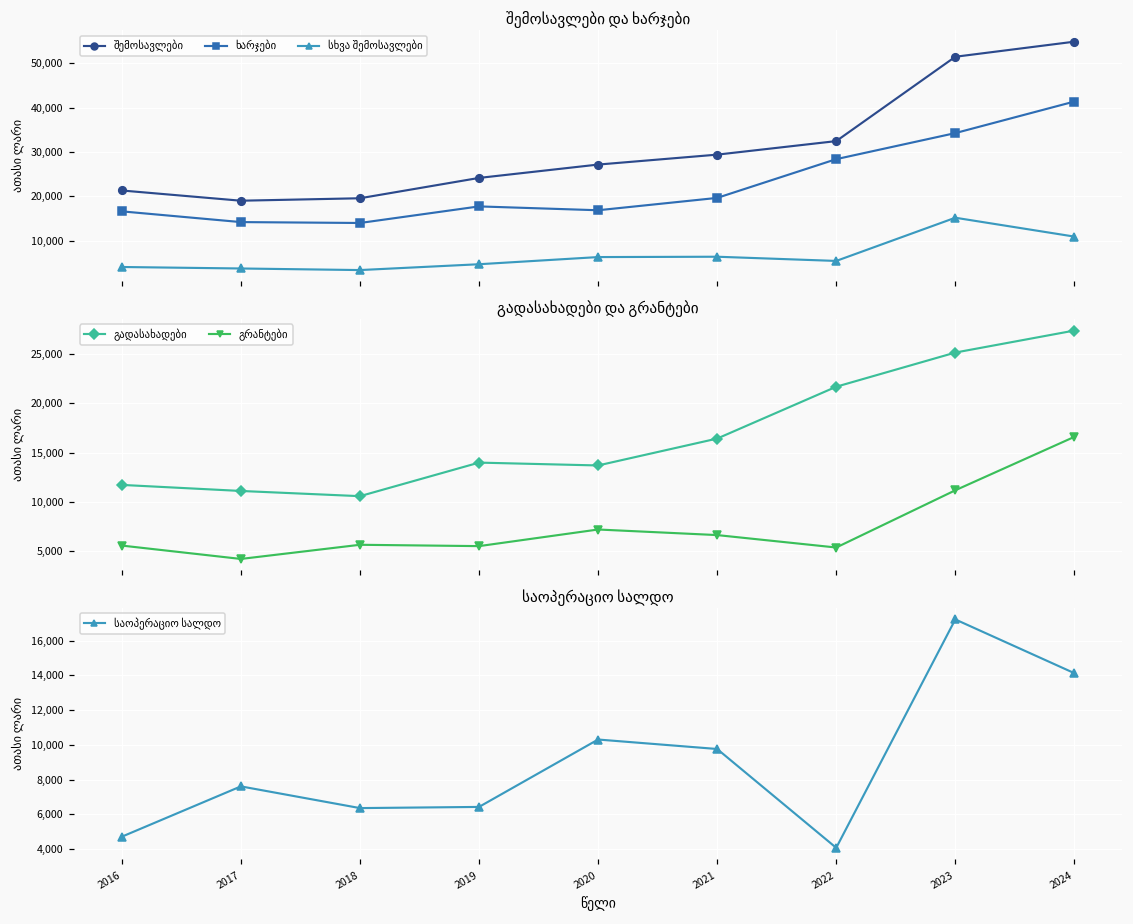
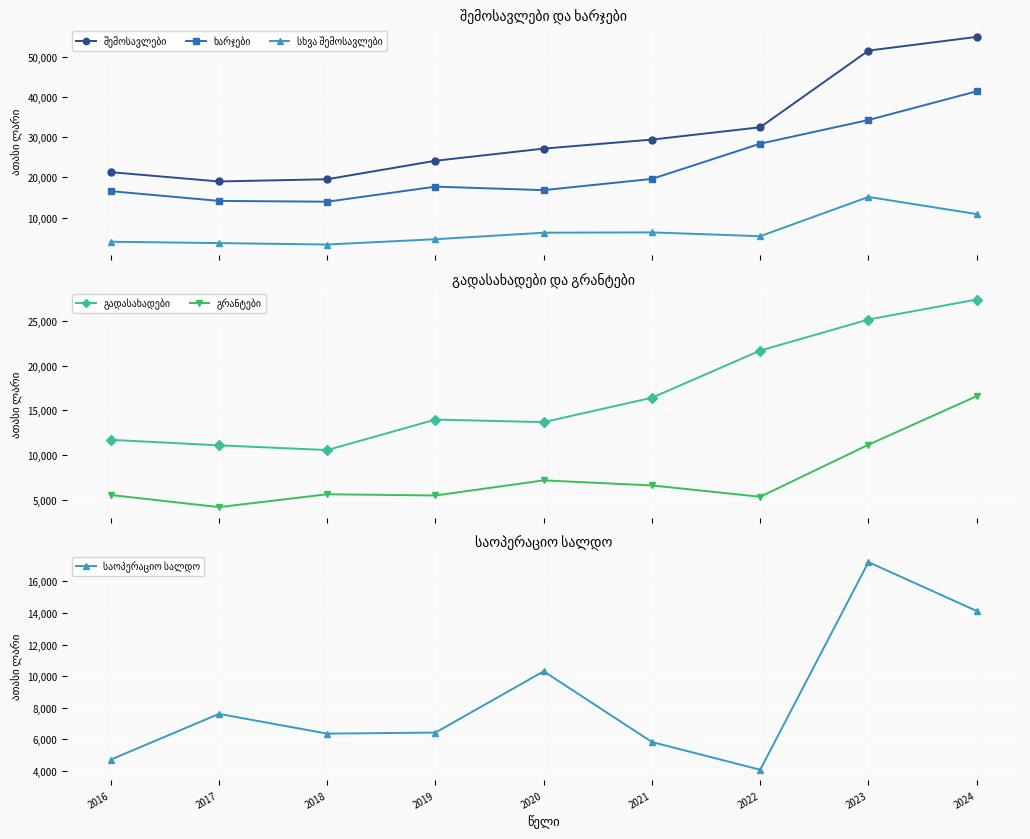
  {
    "საოპერაციო სალდო": {
      "2016": "4,700",
      "2017": "7,600",
      "2018": "6,400",
      "2019": "6,400",
      "2020": "10,300",
-     "2021": "9,800",
+     "2021": "5,800",
      "2022": "4,100",
      "2023": "17,200",
      "2024": "14,100"
    }
  }
